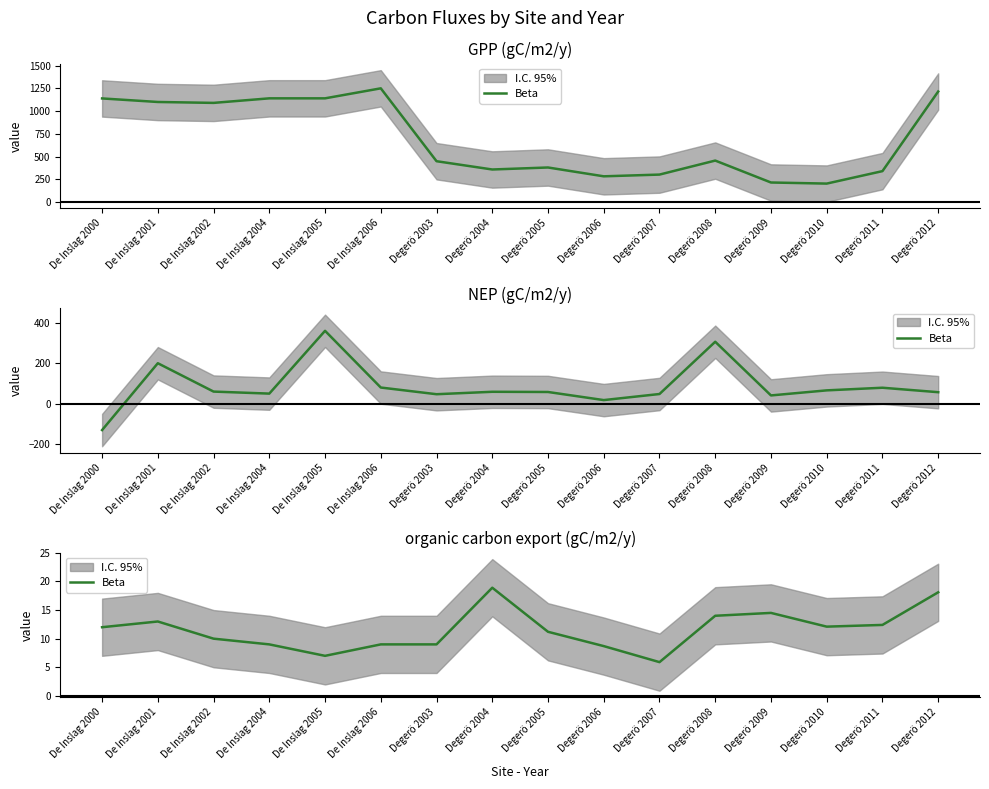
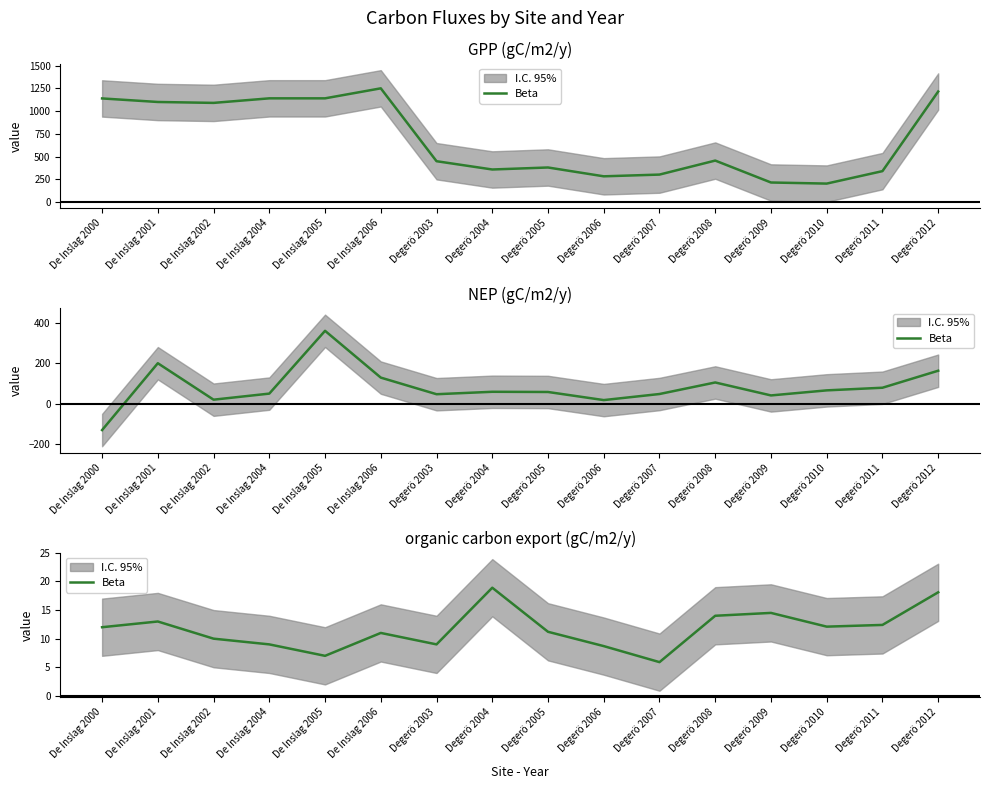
  {
    "GPP (gC/m2/y)": {
      "Beta": {
        "De Inslag 2000": 1100,
        "De Inslag 2001": 1100,
        "De Inslag 2002": 1100,
        "De Inslag 2004": 1100,
        "De Inslag 2005": 1100,
        "De Inslag 2006": 1300,
        "Degerö 2003": 400,
        "Degerö 2004": 400,
        "Degerö 2005": 400,
        "Degerö 2006": 300,
        "Degerö 2007": 300,
        "Degerö 2008": 500,
        "Degerö 2009": 200,
        "Degerö 2010": 200,
        "Degerö 2011": 300,
        "Degerö 2012": 1200
      }
    },
    "NEP (gC/m2/y)": {
      "Beta": {
        "De Inslag 2000": -130,
        "De Inslag 2001": 200,
-       "De Inslag 2002": 60,
+       "De Inslag 2002": 20,
        "De Inslag 2004": 50,
        "De Inslag 2005": 360,
-       "De Inslag 2006": 80,
+       "De Inslag 2006": 130,
        "Degerö 2003": 50,
        "Degerö 2004": 60,
        "Degerö 2005": 60,
        "Degerö 2006": 20,
        "Degerö 2007": 50,
-       "Degerö 2008": 310,
+       "Degerö 2008": 110,
        "Degerö 2009": 40,
        "Degerö 2010": 70,
        "Degerö 2011": 80,
-       "Degerö 2012": 60
+       "Degerö 2012": 160
      }
    },
    "organic carbon export (gC/m2/y)": {
      "Beta": {
        "De Inslag 2000": 12,
        "De Inslag 2001": 13,
        "De Inslag 2002": 10,
        "De Inslag 2004": 9,
        "De Inslag 2005": 7,
-       "De Inslag 2006": 9,
+       "De Inslag 2006": 11,
        "Degerö 2003": 9,
        "Degerö 2004": 19,
        "Degerö 2005": 11,
        "Degerö 2006": 9,
        "Degerö 2007": 6,
        "Degerö 2008": 14,
        "Degerö 2009": 15,
        "Degerö 2010": 12,
        "Degerö 2011": 12,
        "Degerö 2012": 18
      }
    }
  }
